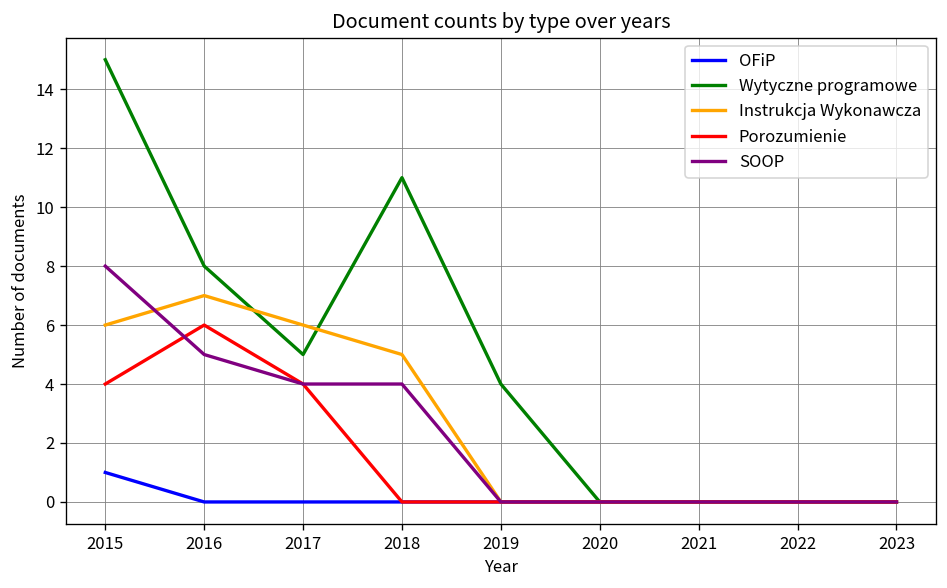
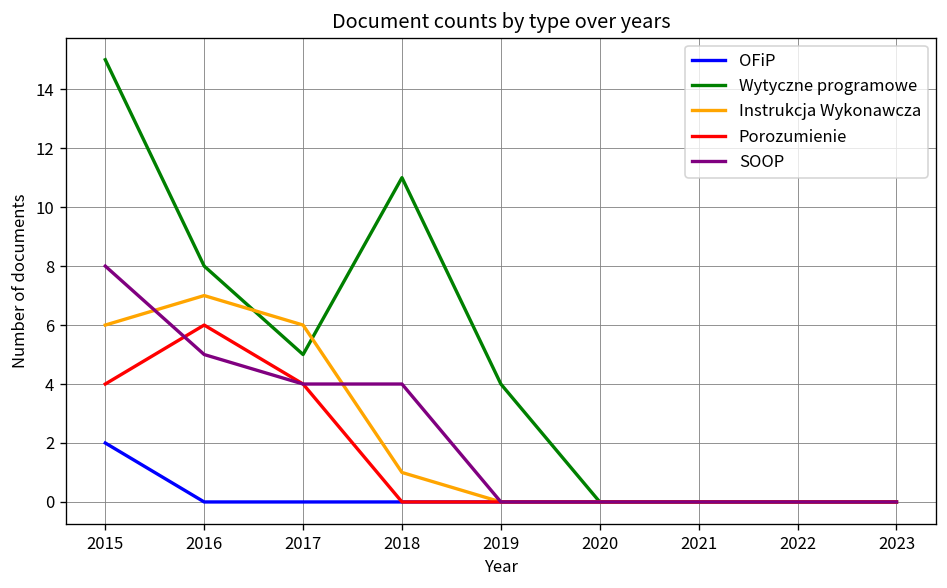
  {
    "OFiP": {
-     "2015": 1,
+     "2015": 2,
      "2016": 0,
      "2017": 0
    },
    "Wytyczne programowe": {
      "2015": 15,
      "2016": 8,
      "2017": 5,
      "2018": 11,
      "2019": 4
    },
    "Instrukcja Wykonawcza": {
      "2015": 6,
      "2016": 7,
      "2017": 6,
-     "2018": 5
+     "2018": 1
    },
    "Porozumienie": {
      "2015": 4,
      "2016": 6
    },
    "SOOP": {
      "2015": 8,
      "2016": 5,
      "2018": 4
    }
  }
